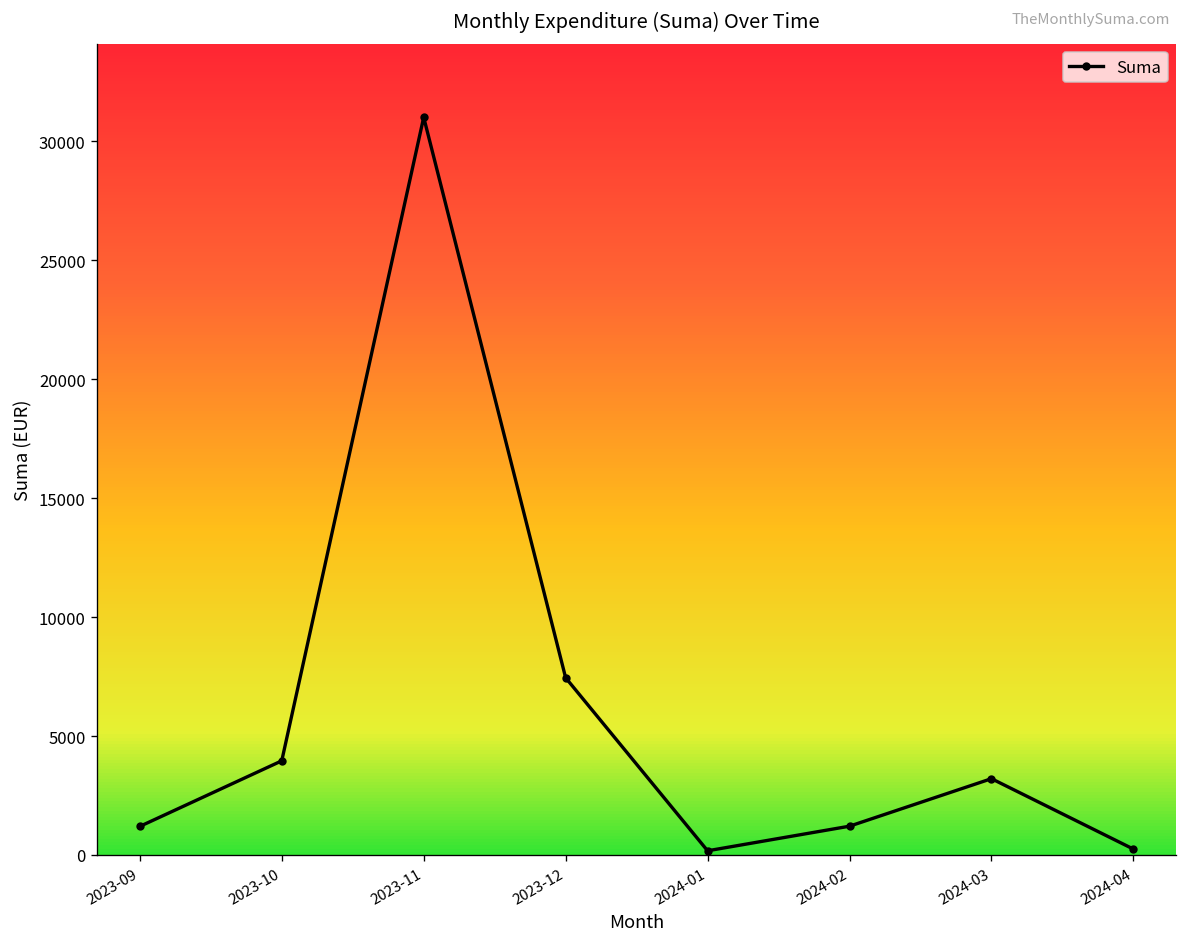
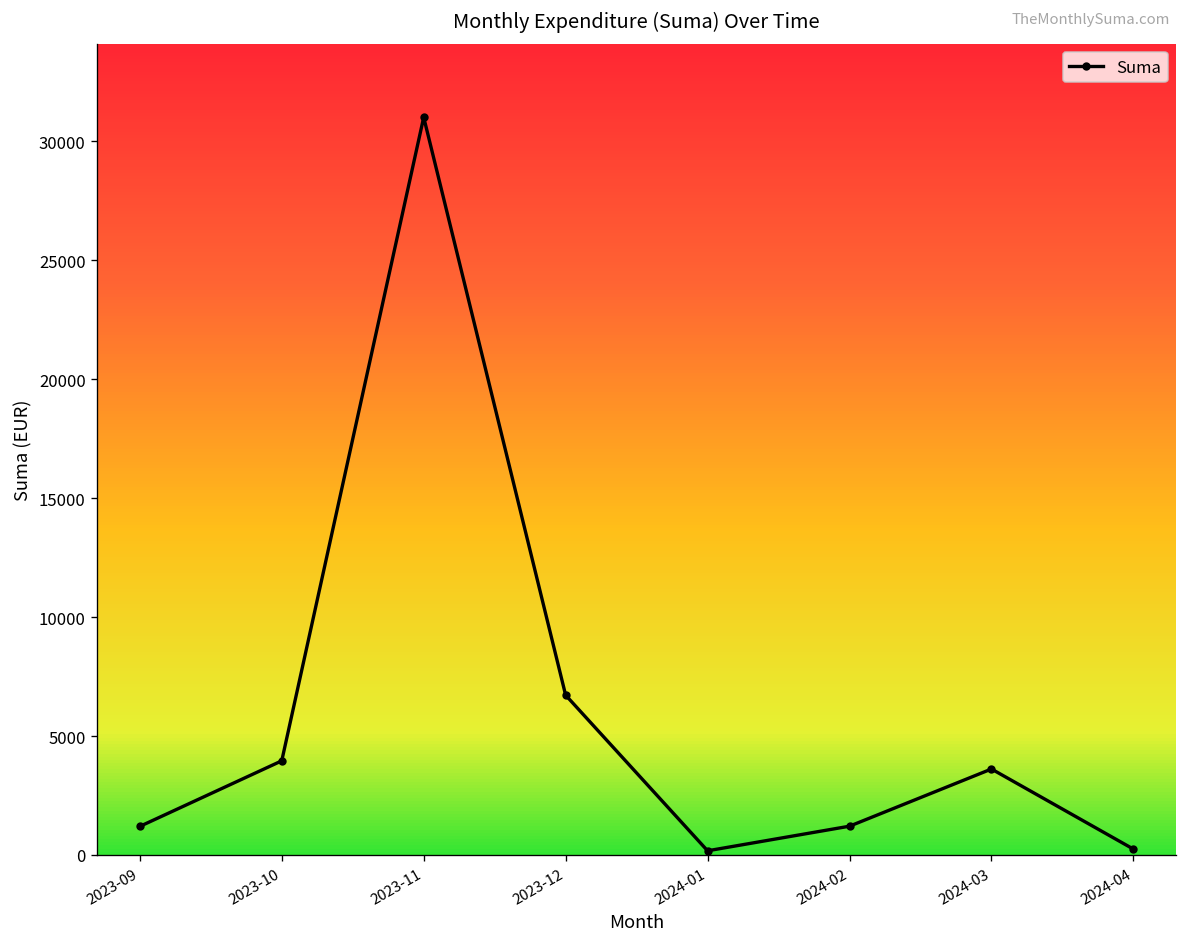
  {
    "2023-09": 1200,
    "2023-10": 4000,
    "2023-11": 31000,
-   "2023-12": 7400,
+   "2023-12": 6700,
    "2024-01": 200,
    "2024-02": 1200,
-   "2024-03": 3200,
+   "2024-03": 3600,
    "2024-04": 200
  }
